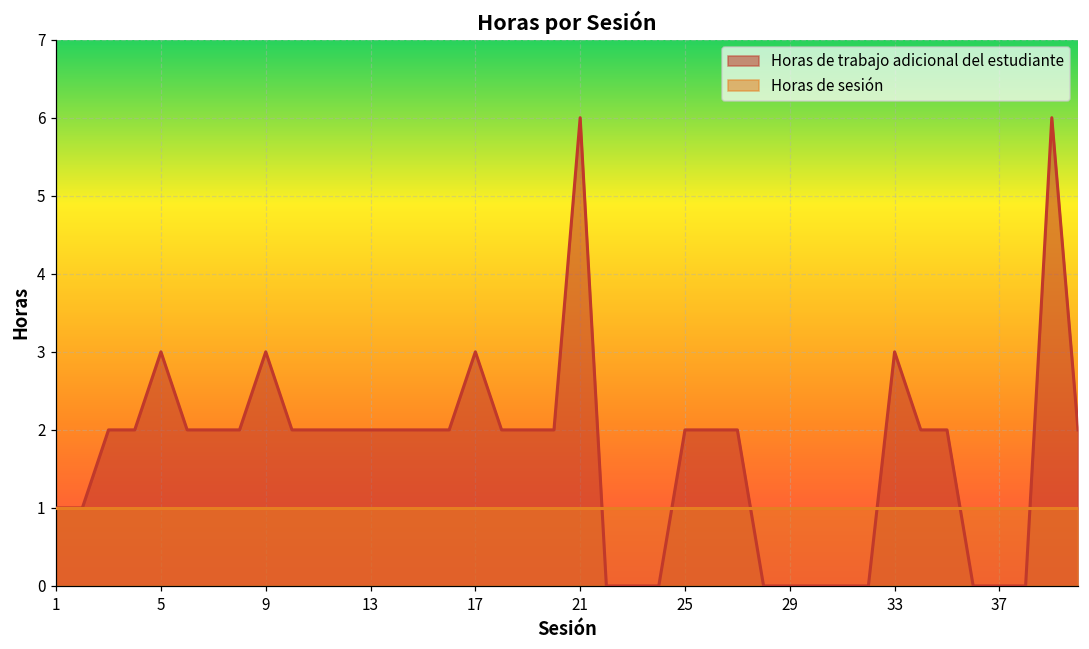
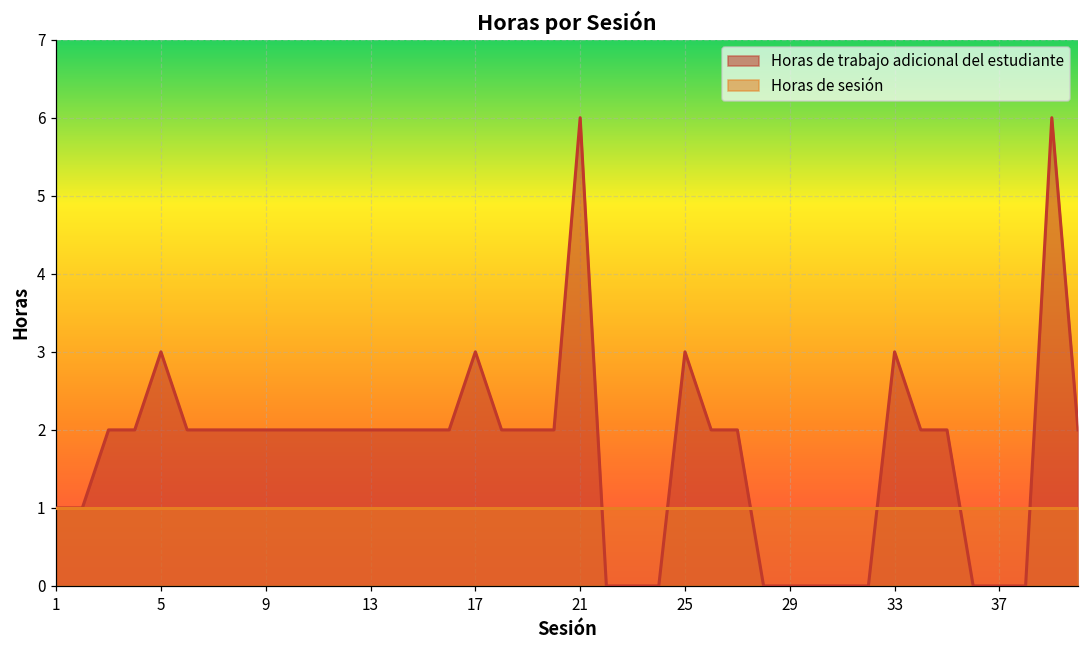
  {
    "Horas de trabajo adicional del estudiante": {
      "5": 3,
-     "9": 3,
+     "9": 2,
      "13": 2,
      "17": 3,
      "21": 6,
-     "25": 2,
+     "25": 3,
      "29": 0,
      "33": 3,
      "37": 0
    },
    "Horas de sesión": {
      "5": 1,
      "9": 1,
      "13": 1,
      "17": 1,
      "21": 1,
      "25": 1,
      "29": 1,
      "33": 1,
      "37": 1
    }
  }
